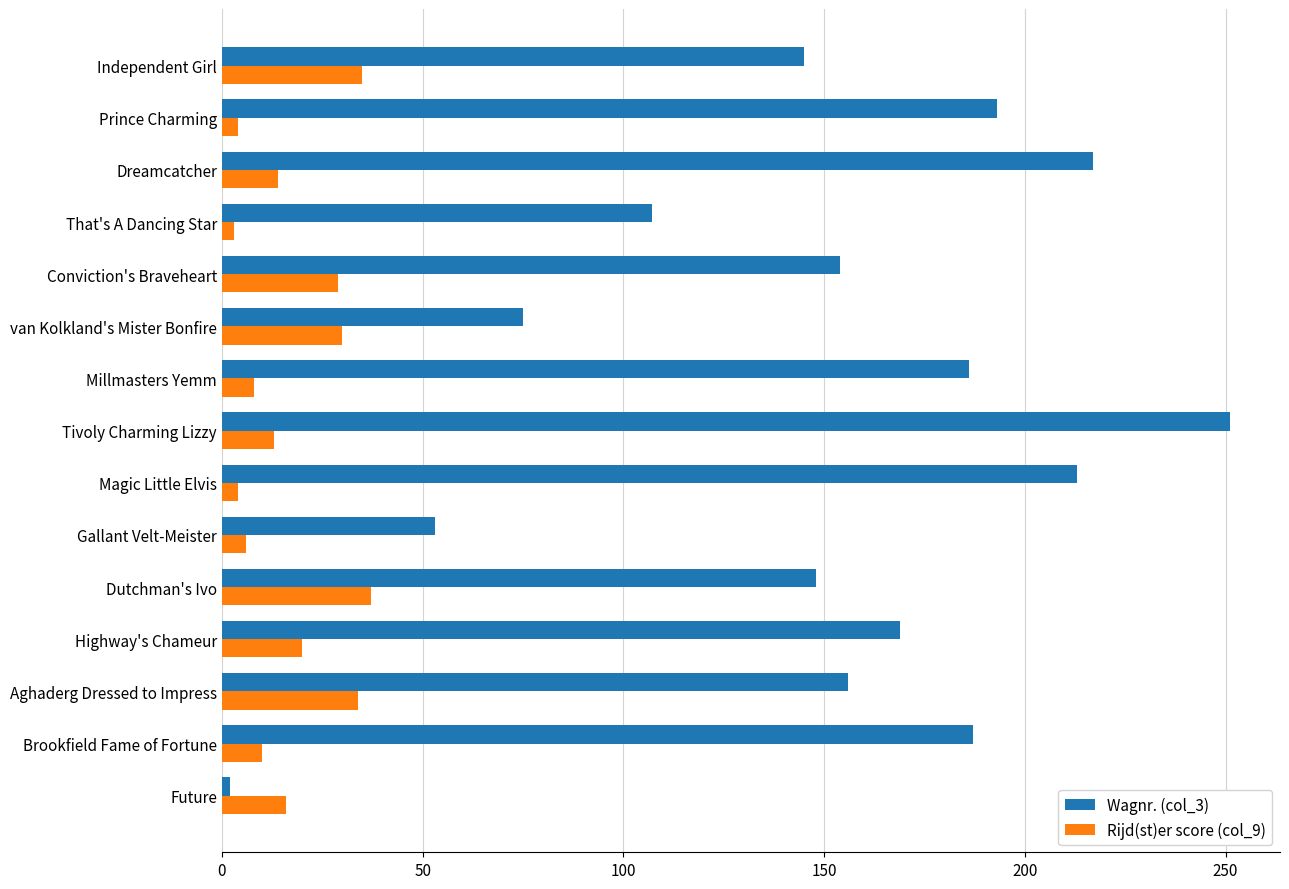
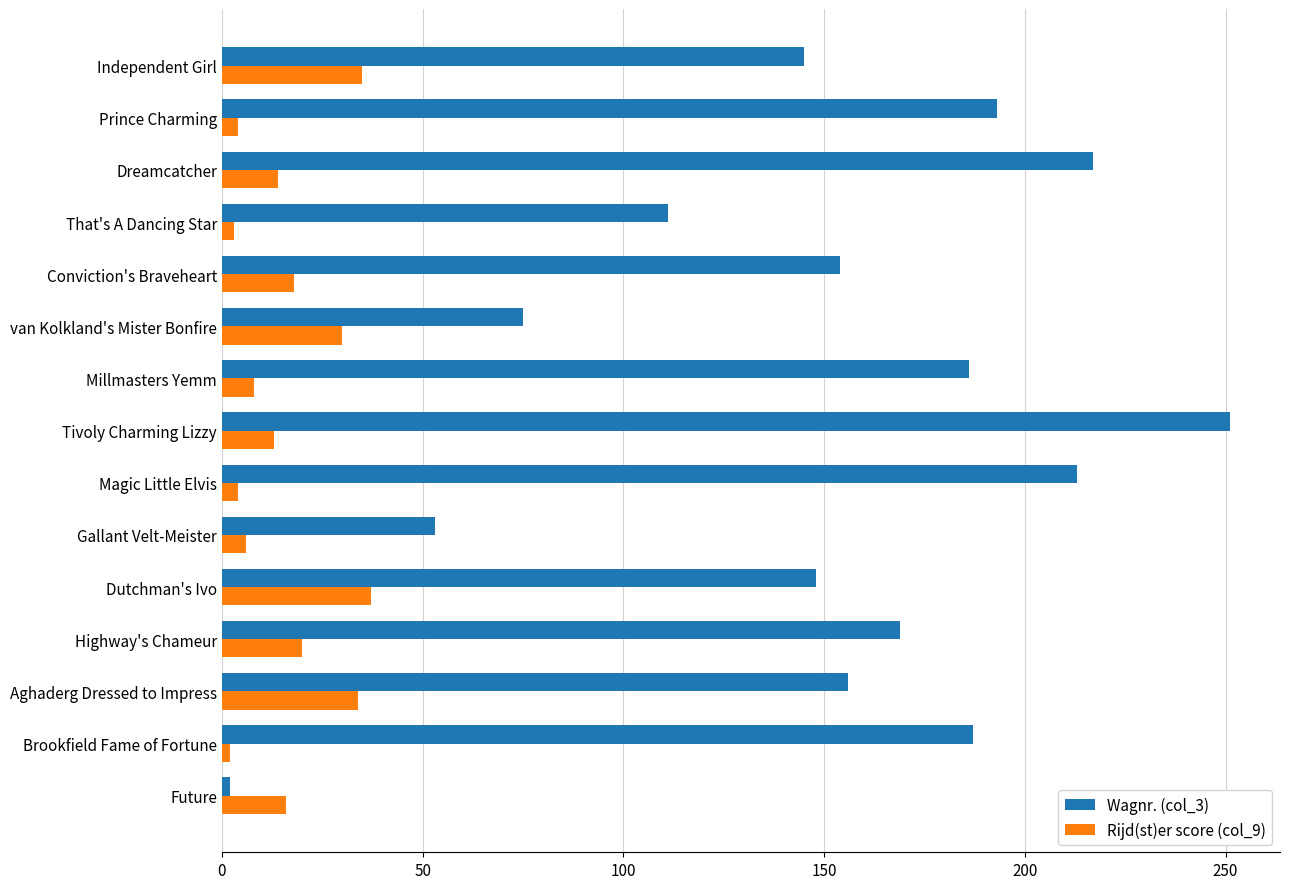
  {
    "Wagnr. (col_3)": {
      "Independent Girl": 145,
      "Prince Charming": 193,
      "Dreamcatcher": 217,
-     "That's A Dancing Star": 107,
+     "That's A Dancing Star": 111,
      "Conviction's Braveheart": 154,
      "van Kolkland's Mister Bonfire": 75,
      "Millmasters Yemm": 186,
      "Tivoly Charming Lizzy": 251,
      "Magic Little Elvis": 213,
      "Gallant Velt-Meister": 53,
      "Dutchman's Ivo": 148,
      "Highway's Chameur": 169,
      "Aghaderg Dressed to Impress": 156,
      "Brookfield Fame of Fortune": 187,
      "Future": 2
    },
    "Rijd(st)er score (col_9)": {
      "Independent Girl": 35,
      "Prince Charming": 4,
      "Dreamcatcher": 14,
      "That's A Dancing Star": 3,
-     "Conviction's Braveheart": 29,
+     "Conviction's Braveheart": 18,
      "van Kolkland's Mister Bonfire": 30,
      "Millmasters Yemm": 8,
      "Tivoly Charming Lizzy": 13,
      "Magic Little Elvis": 4,
      "Gallant Velt-Meister": 6,
      "Dutchman's Ivo": 37,
      "Highway's Chameur": 20,
      "Aghaderg Dressed to Impress": 34,
-     "Brookfield Fame of Fortune": 10,
+     "Brookfield Fame of Fortune": 2,
      "Future": 16
    }
  }
